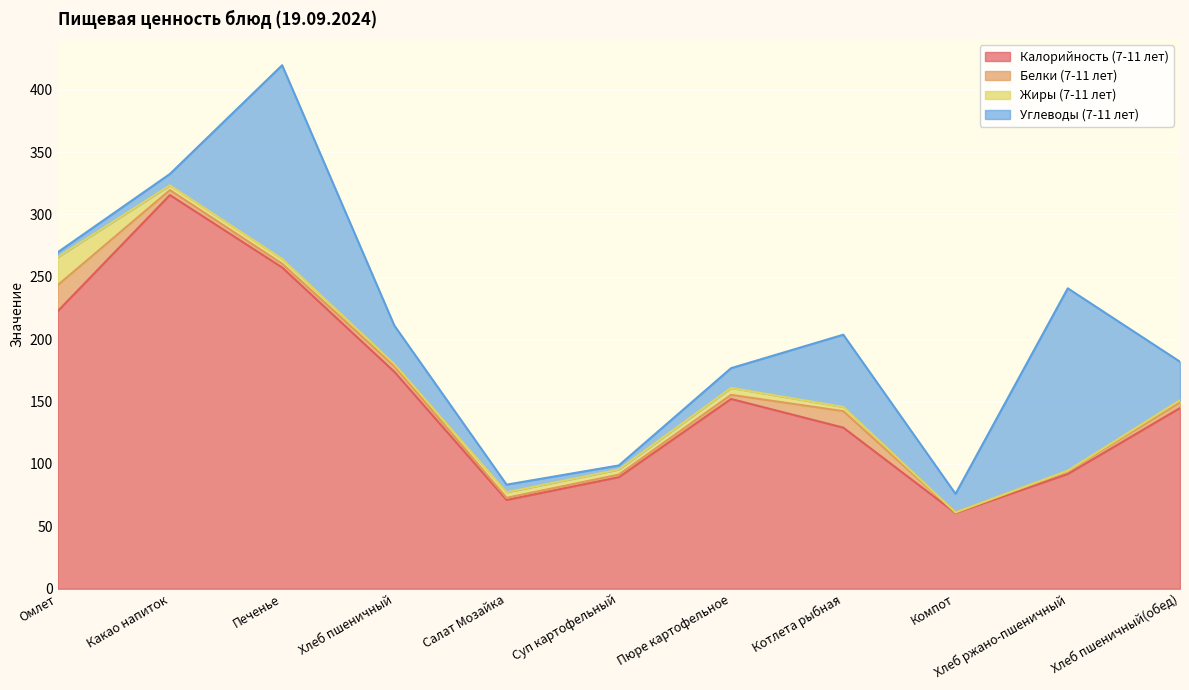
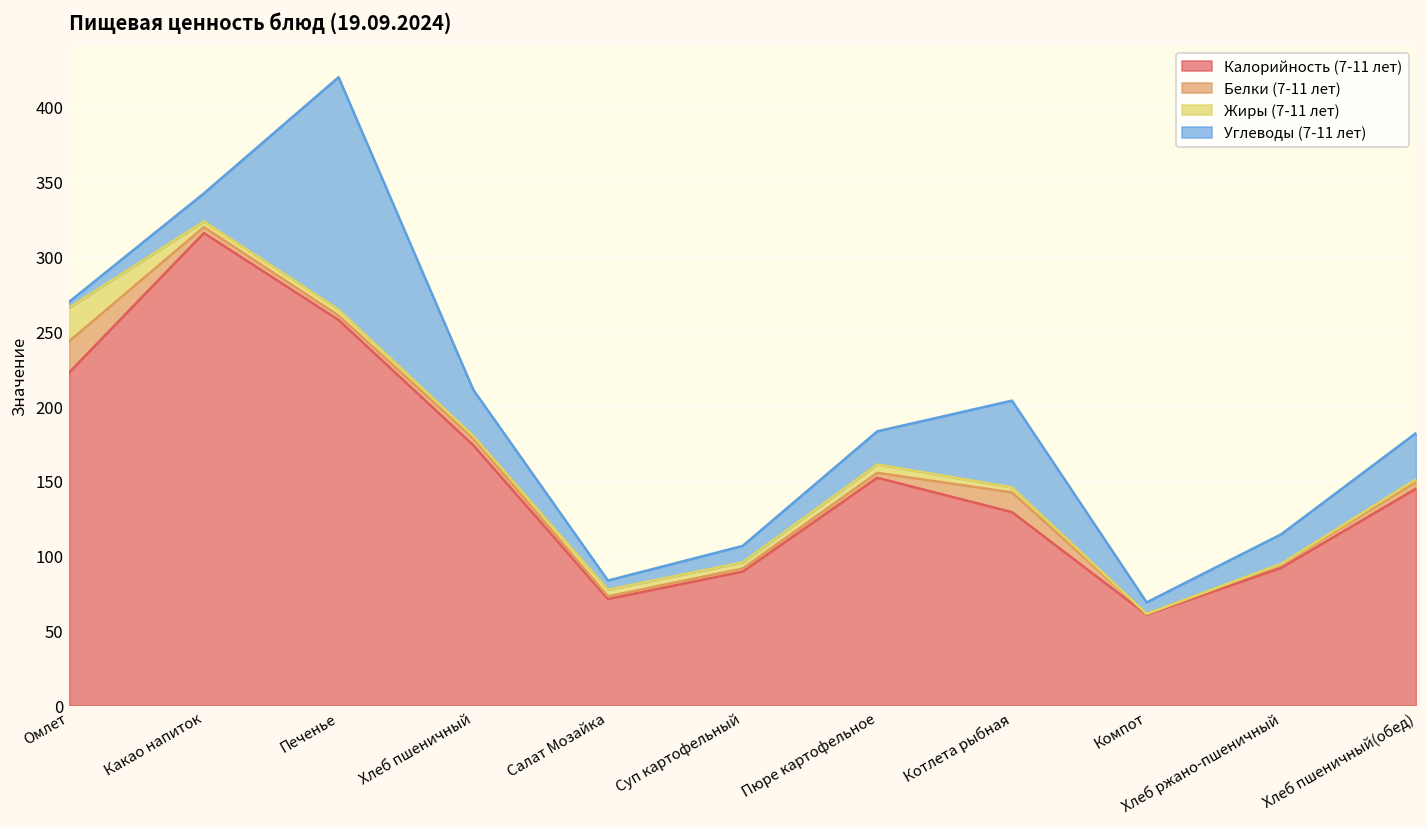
  {
    "Калорийность (7-11 лет)": {
      "Омлет": 222,
      "Какао напиток": 316,
      "Печенье": 258,
      "Хлеб пшеничный": 174,
      "Суп картофельный": 89,
      "Пюре картофельное": 152,
      "Котлета рыбная": 129,
      "Хлеб ржано-пшеничный": 92,
      "Хлеб пшеничный(обед)": 145
    },
    "Углеводы (7-11 лет)": {
      "Омлет": 4,
-     "Какао напиток": 9,
+     "Какао напиток": 19,
      "Печенье": 155,
      "Хлеб пшеничный": 31,
      "Салат Мозайка": 6,
-     "Суп картофельный": 3,
-     "Пюре картофельное": 16,
+     "Суп картофельный": 11,
+     "Пюре картофельное": 22,
      "Котлета рыбная": 58,
-     "Компот": 15,
-     "Хлеб ржано-пшеничный": 146,
+     "Компот": 8,
+     "Хлеб ржано-пшеничный": 20,
      "Хлеб пшеничный(обед)": 31
    }
  }
